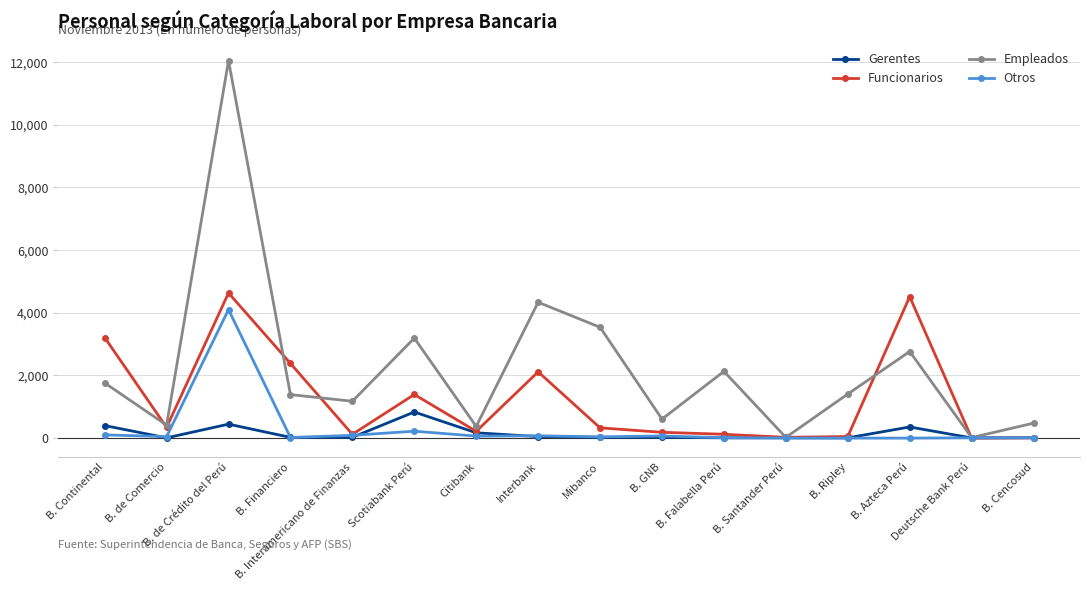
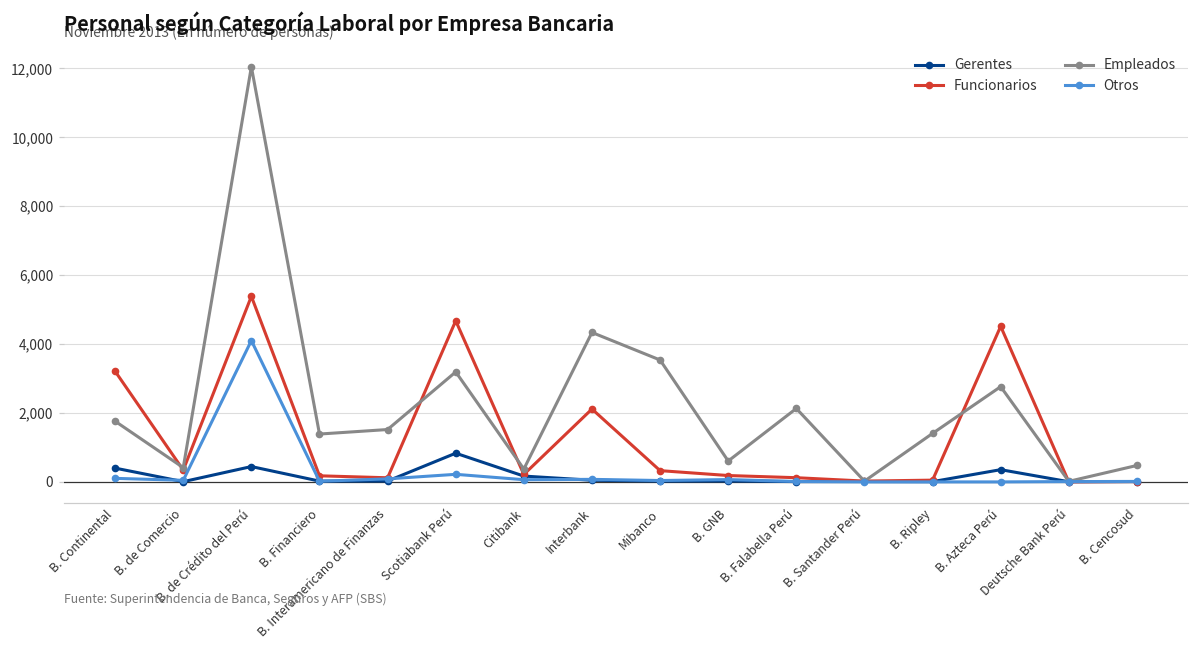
  {
    "Gerentes": {
      "B. Continental": "400",
      "B. de Crédito del Perú": "400",
      "Scotiabank Perú": "800",
      "B. Azteca Perú": "400"
    },
    "Funcionarios": {
      "B. Continental": "3,200",
-     "B. de Crédito del Perú": "4,600",
-     "B. Financiero": "2,400",
-     "Scotiabank Perú": "1,400",
+     "B. de Crédito del Perú": "5,400",
+     "B. Financiero": "200",
+     "Scotiabank Perú": "4,700",
      "Interbank": "2,100",
      "Mibanco": "300",
      "B. GNB": "200",
      "B. Falabella Perú": "100",
      "B. Azteca Perú": "4,500"
    },
    "Empleados": {
      "B. Continental": "1,800",
      "B. Financiero": "1,400",
-     "B. Interamericano de Finanzas": "1,200",
+     "B. Interamericano de Finanzas": "1,500",
      "Scotiabank Perú": "3,200",
      "Citibank": "400",
      "Interbank": "4,300",
      "Mibanco": "3,500",
      "B. GNB": "600",
      "B. Falabella Perú": "2,100",
      "B. Ripley": "1,400",
      "B. Azteca Perú": "2,800",
      "B. Cencosud": "500"
    },
    "Otros": {
      "B. Continental": "100",
      "B. de Crédito del Perú": "4,100",
      "Scotiabank Perú": "200",
      "Citibank": "100",
      "B. Azteca Perú": "0"
    }
  }
